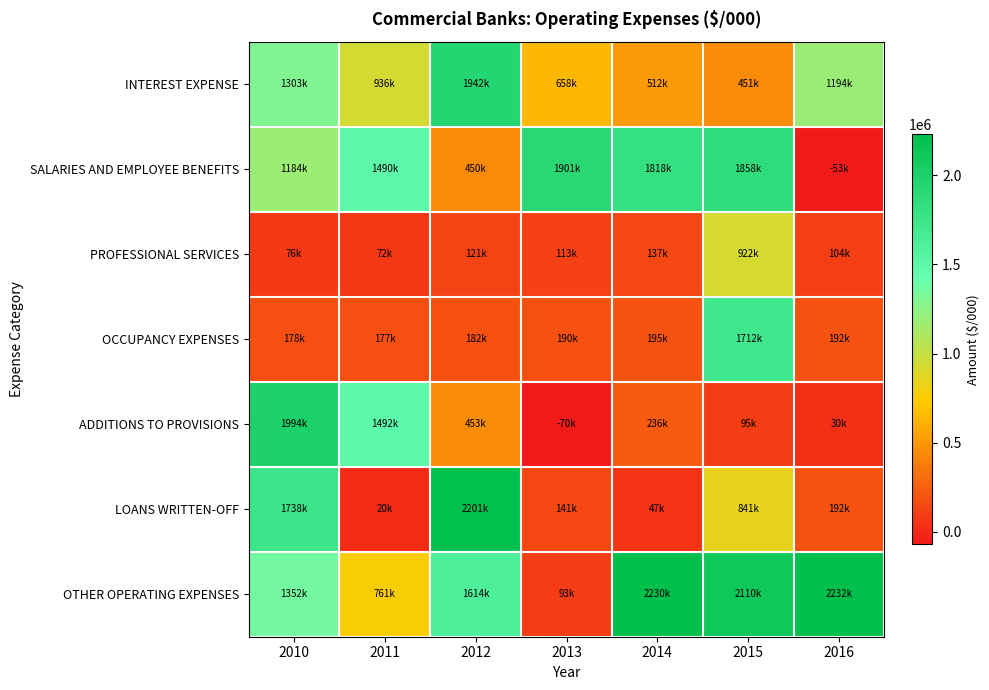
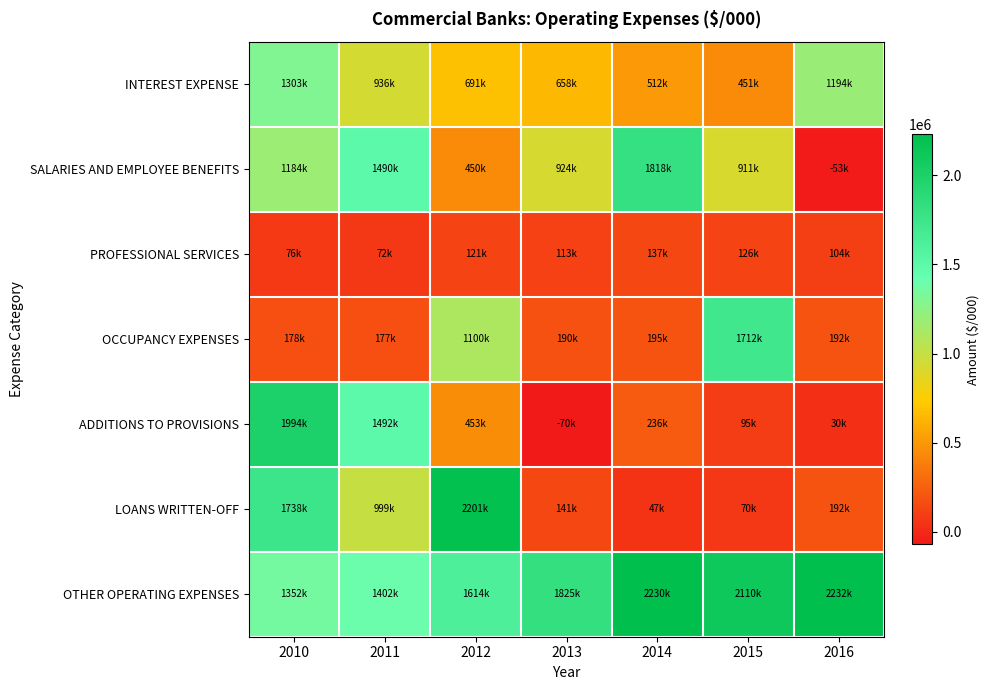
  {
    "INTEREST EXPENSE": {
      "2010": "1303k",
      "2011": "936k",
-     "2012": "1942k",
+     "2012": "691k",
      "2013": "658k",
      "2014": "512k",
      "2015": "451k",
      "2016": "1194k"
    },
    "SALARIES AND EMPLOYEE BENEFITS": {
      "2010": "1184k",
      "2011": "1490k",
      "2012": "450k",
-     "2013": "1901k",
+     "2013": "924k",
      "2014": "1818k",
-     "2015": "1858k",
+     "2015": "911k",
      "2016": "-53k"
    },
    "PROFESSIONAL SERVICES": {
      "2010": "76k",
      "2011": "72k",
      "2012": "121k",
      "2013": "113k",
      "2014": "137k",
-     "2015": "922k",
+     "2015": "126k",
      "2016": "104k"
    },
    "OCCUPANCY EXPENSES": {
      "2010": "178k",
      "2011": "177k",
-     "2012": "182k",
+     "2012": "1100k",
      "2013": "190k",
      "2014": "195k",
      "2015": "1712k",
      "2016": "192k"
    },
    "ADDITIONS TO PROVISIONS": {
      "2010": "1994k",
      "2011": "1492k",
      "2012": "453k",
      "2013": "-70k",
      "2014": "236k",
      "2015": "95k",
      "2016": "30k"
    },
    "LOANS WRITTEN-OFF": {
      "2010": "1738k",
-     "2011": "20k",
+     "2011": "999k",
      "2012": "2201k",
      "2013": "141k",
      "2014": "47k",
-     "2015": "841k",
+     "2015": "70k",
      "2016": "192k"
    },
    "OTHER OPERATING EXPENSES": {
      "2010": "1352k",
-     "2011": "761k",
+     "2011": "1402k",
      "2012": "1614k",
-     "2013": "93k",
+     "2013": "1825k",
      "2014": "2230k",
      "2015": "2110k",
      "2016": "2232k"
    }
  }
